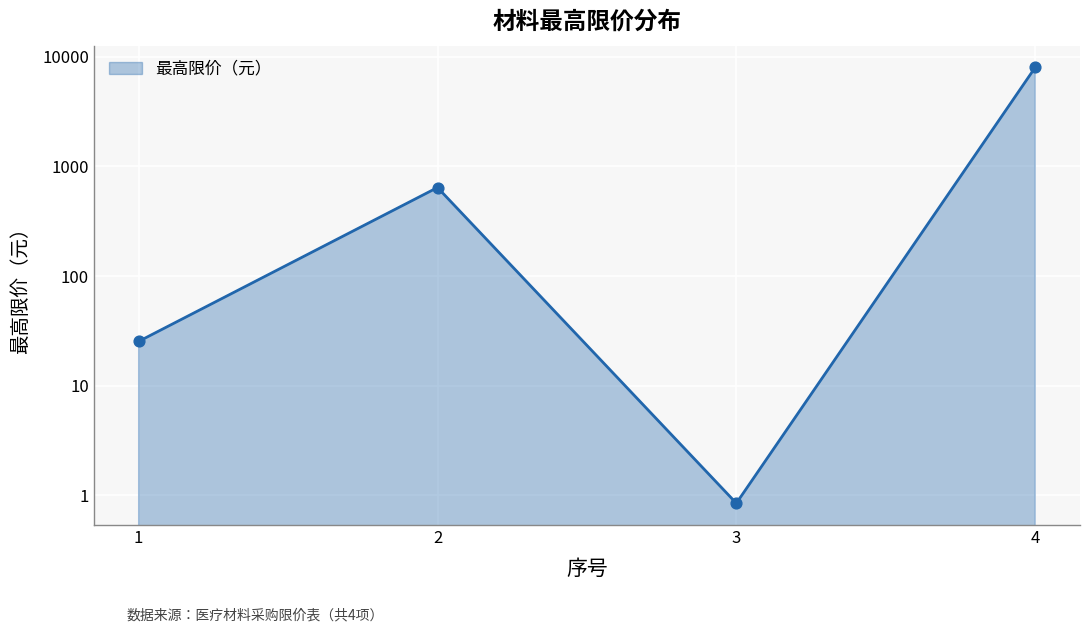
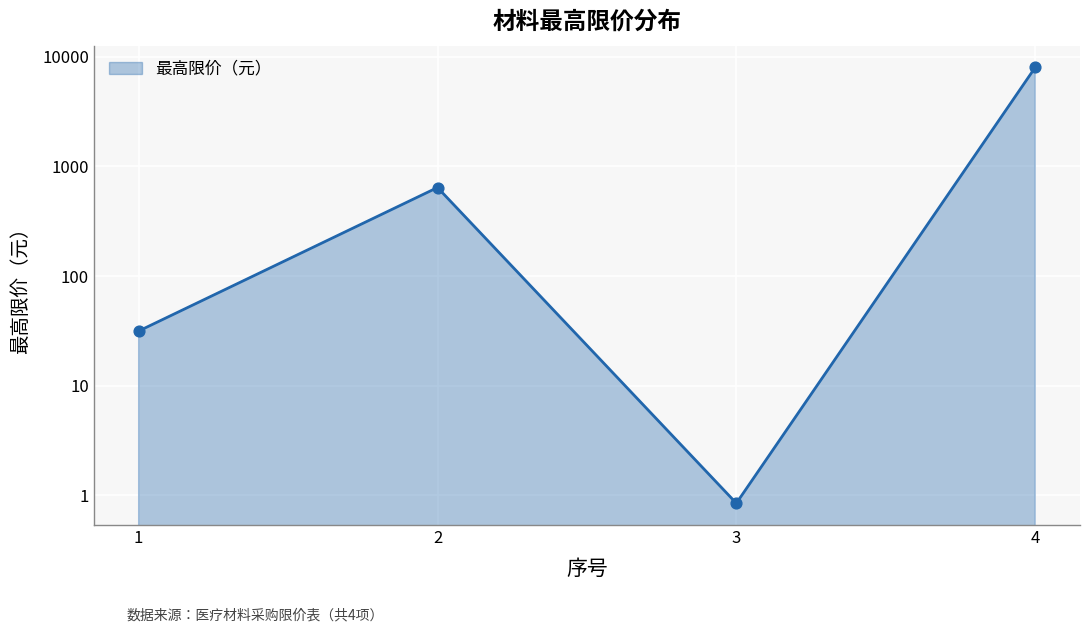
  {
-   "1": 25,
+   "1": 32,
    "2": 600,
    "3": 0.9,
    "4": 8000
  }
